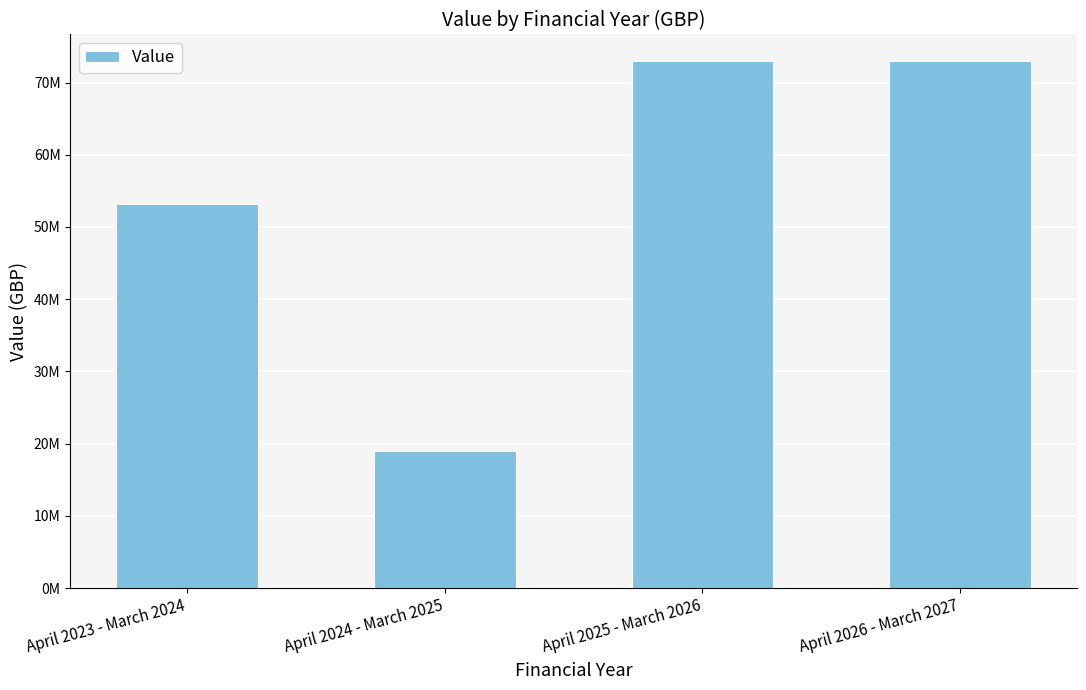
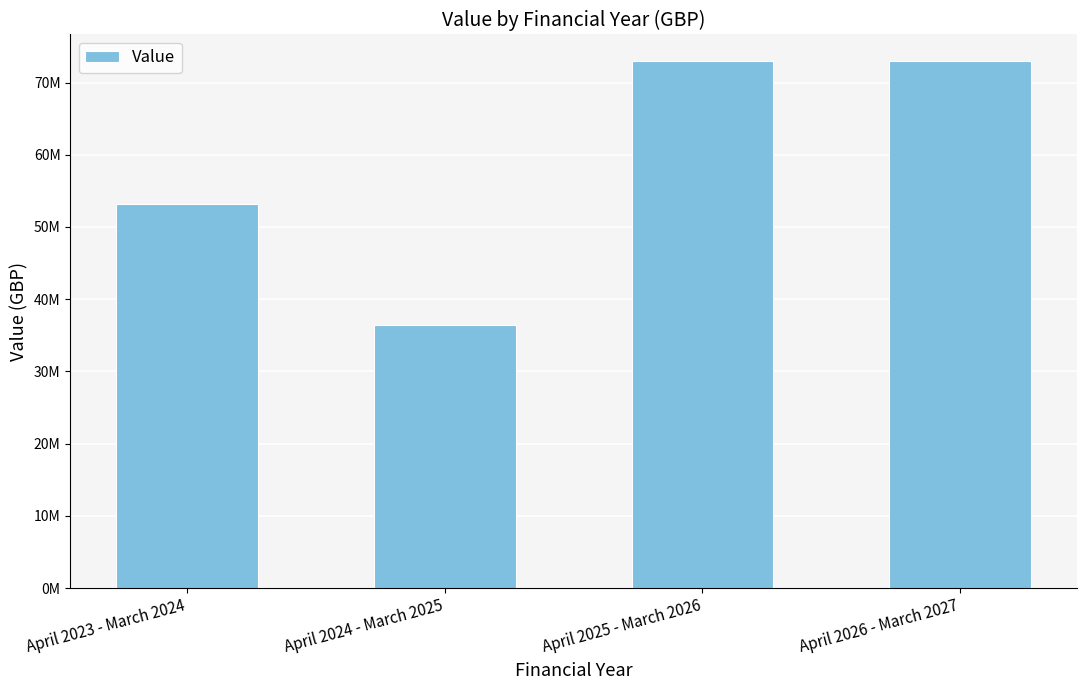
  {
    "April 2023 - March 2024": 53000000,
-   "April 2024 - March 2025": 19000000,
+   "April 2024 - March 2025": 36000000,
    "April 2025 - March 2026": 73000000,
    "April 2026 - March 2027": 73000000
  }
